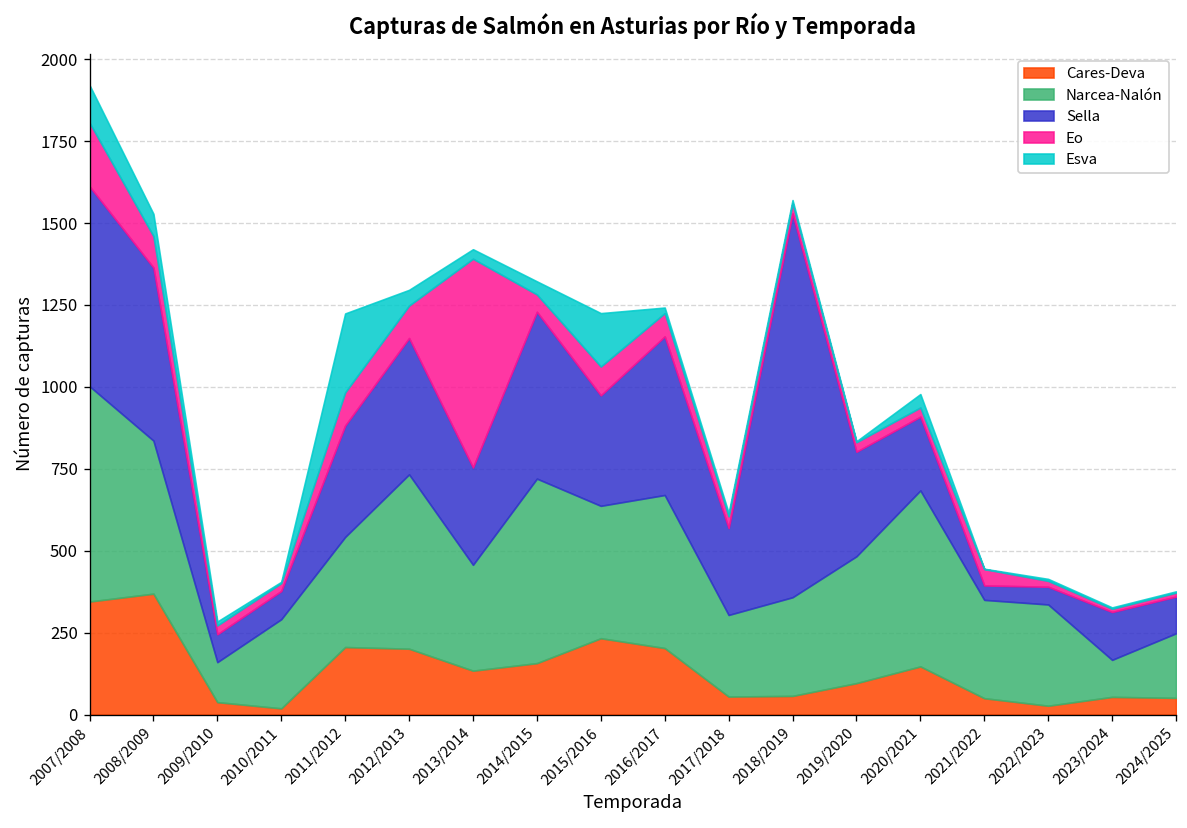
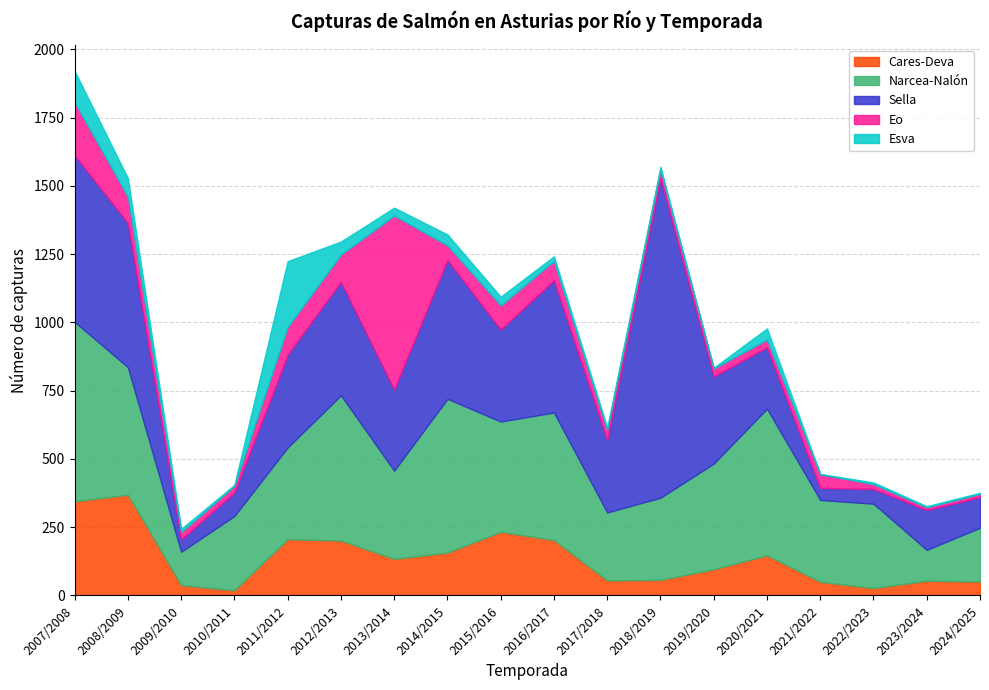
  {
    "Cares-Deva": {
      "2007/2008": 350,
      "2008/2009": 370,
      "2009/2010": 40,
      "2010/2011": 20,
      "2011/2012": 210,
      "2012/2013": 200,
      "2013/2014": 130,
      "2014/2015": 160,
      "2015/2016": 230,
      "2016/2017": 200,
      "2017/2018": 60,
      "2018/2019": 60,
      "2019/2020": 100,
      "2020/2021": 150,
      "2021/2022": 50,
      "2022/2023": 30,
      "2023/2024": 50,
      "2024/2025": 50
    },
    "Narcea-Nalón": {
      "2007/2008": 660,
      "2008/2009": 470,
      "2009/2010": 120,
      "2010/2011": 270,
      "2011/2012": 340,
      "2012/2013": 530,
      "2013/2014": 320,
      "2014/2015": 560,
      "2015/2016": 400,
      "2016/2017": 470,
      "2017/2018": 250,
      "2018/2019": 300,
      "2019/2020": 390,
      "2020/2021": 540,
      "2021/2022": 300,
      "2022/2023": 310,
      "2023/2024": 110,
      "2024/2025": 200
    },
    "Sella": {
      "2007/2008": 610,
      "2008/2009": 530,
-     "2009/2010": 90,
+     "2009/2010": 50,
      "2010/2011": 90,
      "2011/2012": 340,
      "2012/2013": 420,
      "2013/2014": 300,
      "2014/2015": 510,
      "2015/2016": 340,
      "2016/2017": 480,
      "2017/2018": 270,
      "2018/2019": 1170,
      "2019/2020": 320,
      "2020/2021": 230,
      "2021/2022": 40,
      "2022/2023": 50,
      "2023/2024": 150,
      "2024/2025": 110
    },
    "Eo": {
      "2007/2008": 190,
      "2008/2009": 100,
      "2009/2010": 30,
      "2011/2012": 100,
      "2012/2013": 100,
      "2013/2014": 640,
      "2014/2015": 50,
      "2015/2016": 90,
      "2016/2017": 70,
      "2017/2018": 40,
      "2018/2019": 30,
      "2020/2021": 30
    },
    "Esva": {
      "2007/2008": 120,
      "2008/2009": 70,
      "2009/2010": 10,
      "2011/2012": 240,
      "2012/2013": 50,
      "2013/2014": 30,
      "2014/2015": 40,
-     "2015/2016": 160,
+     "2015/2016": 30,
      "2016/2017": 20,
      "2017/2018": 10,
      "2018/2019": 10,
      "2020/2021": 40
    }
  }
